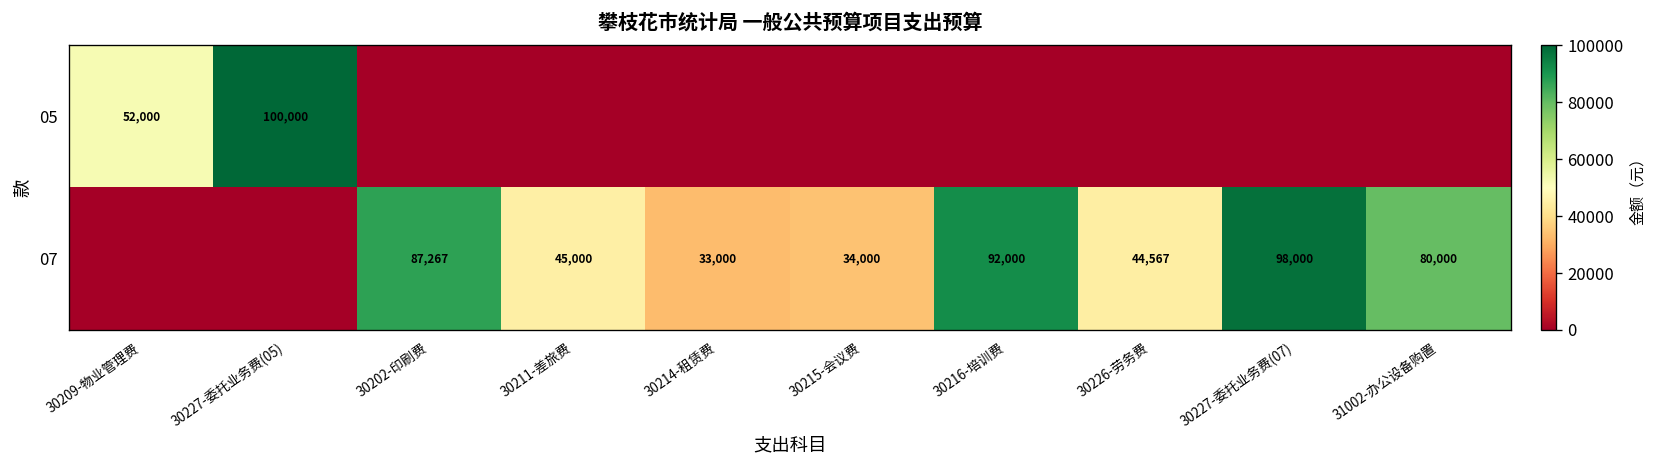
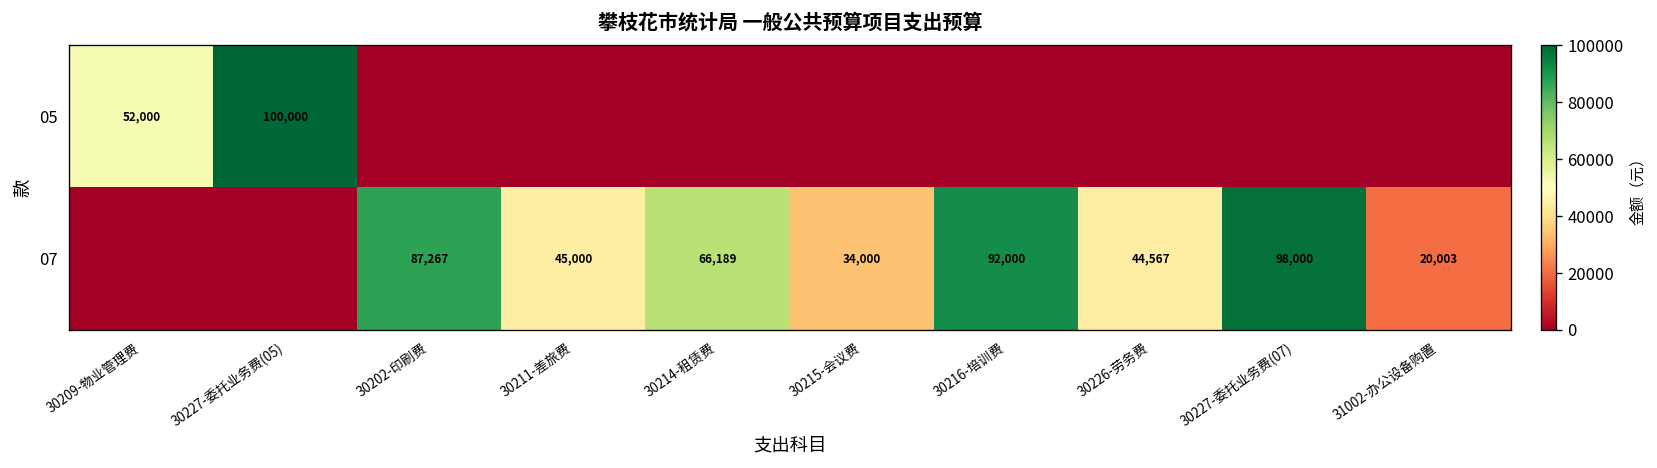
  {
    "05": {
      "30209-物业管理费": "52,000",
      "30227-委托业务费(05)": "100,000"
    },
    "07": {
      "30202-印刷费": "87,267",
      "30211-差旅费": "45,000",
-     "30214-租赁费": "33,000",
+     "30214-租赁费": "66,189",
      "30215-会议费": "34,000",
      "30216-培训费": "92,000",
      "30226-劳务费": "44,567",
      "30227-委托业务费(07)": "98,000",
-     "31002-办公设备购置": "80,000"
+     "31002-办公设备购置": "20,003"
    }
  }
